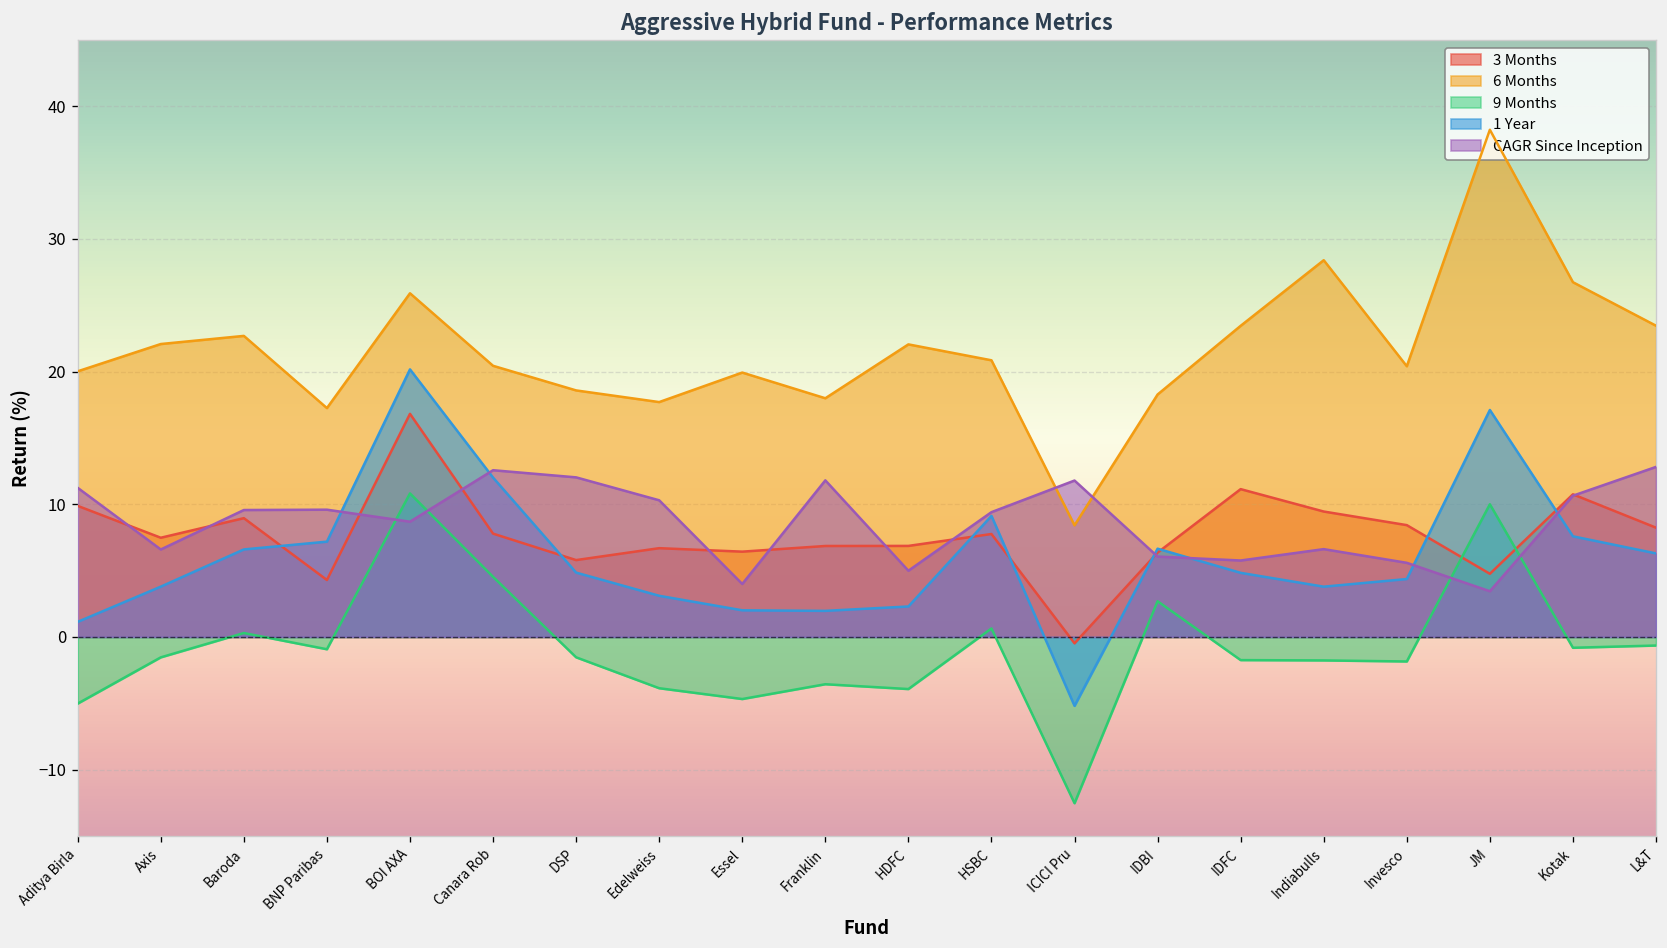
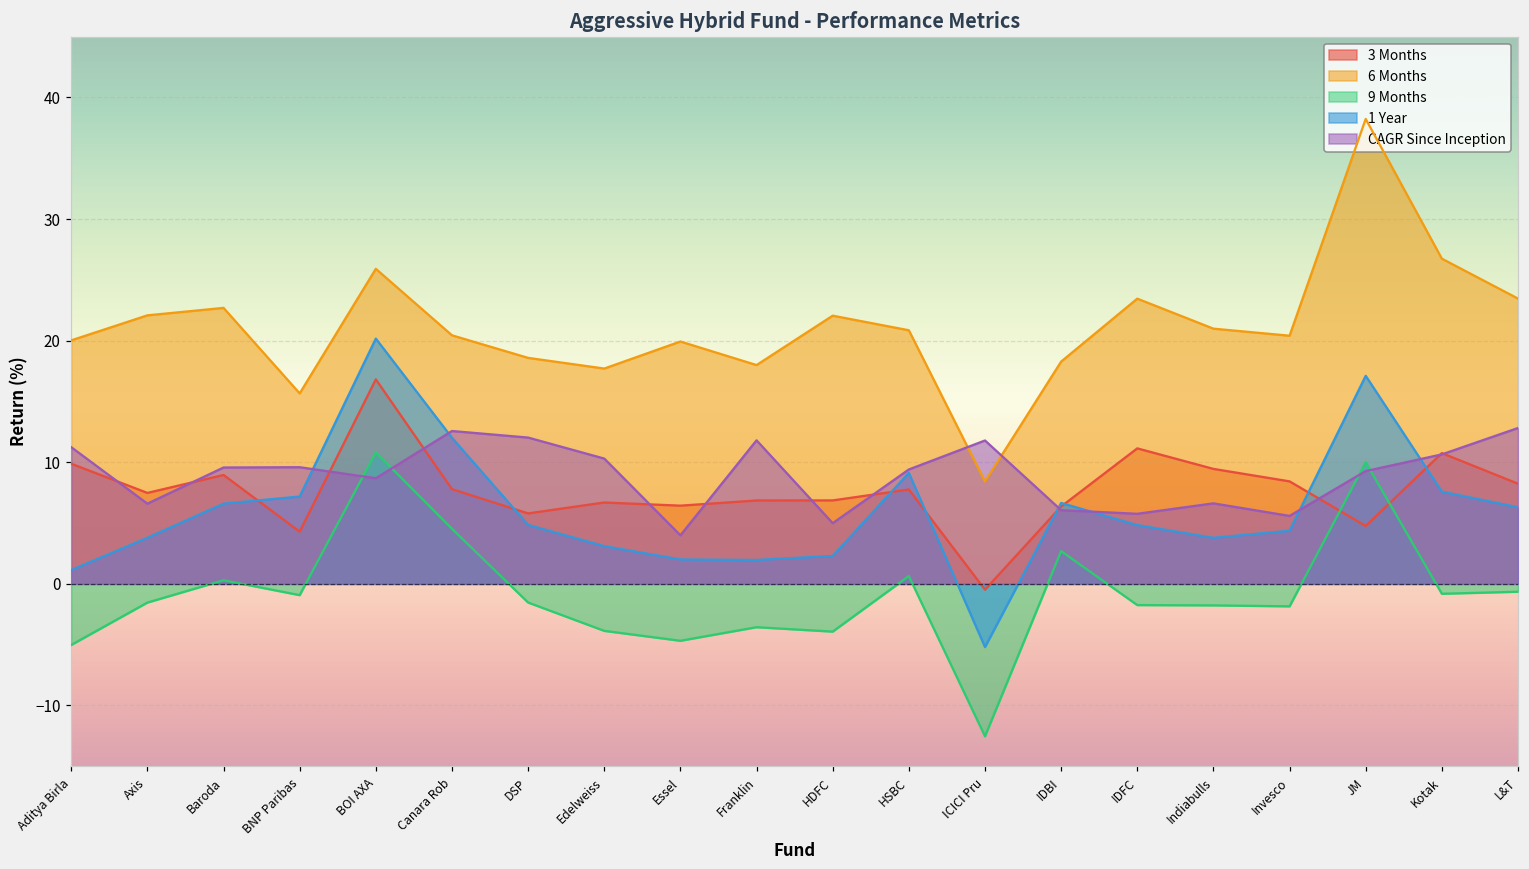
  {
    "6 Months": {
      "Aditya Birla": 20.0,
      "Axis": 22.1,
      "Baroda": 22.7,
-     "BNP Paribas": 17.3,
+     "BNP Paribas": 15.7,
      "BOI AXA": 25.9,
      "Canara Rob": 20.4,
      "DSP": 18.6,
      "Edelweiss": 17.7,
      "Essel": 19.9,
      "Franklin": 18.0,
      "HDFC": 22.1,
      "HSBC": 20.9,
      "ICICI Pru": 8.4,
      "IDBI": 18.3,
      "IDFC": 23.5,
-     "Indiabulls": 28.4,
+     "Indiabulls": 21.0,
      "Invesco": 20.4,
      "Kotak": 26.7,
      "L&T": 23.5
    },
    "CAGR Since Inception": {
      "Aditya Birla": 11.2,
      "Axis": 6.6,
      "Baroda": 9.6,
      "BNP Paribas": 9.6,
      "BOI AXA": 8.7,
      "Canara Rob": 12.6,
      "DSP": 12.0,
      "Edelweiss": 10.3,
      "Essel": 4.0,
      "Franklin": 11.8,
      "HDFC": 5.0,
      "HSBC": 9.4,
      "ICICI Pru": 11.8,
      "IDBI": 6.1,
      "IDFC": 5.8,
      "Indiabulls": 6.6,
      "Invesco": 5.6,
-     "JM": 3.4,
+     "JM": 9.3,
      "L&T": 12.8
    }
  }
